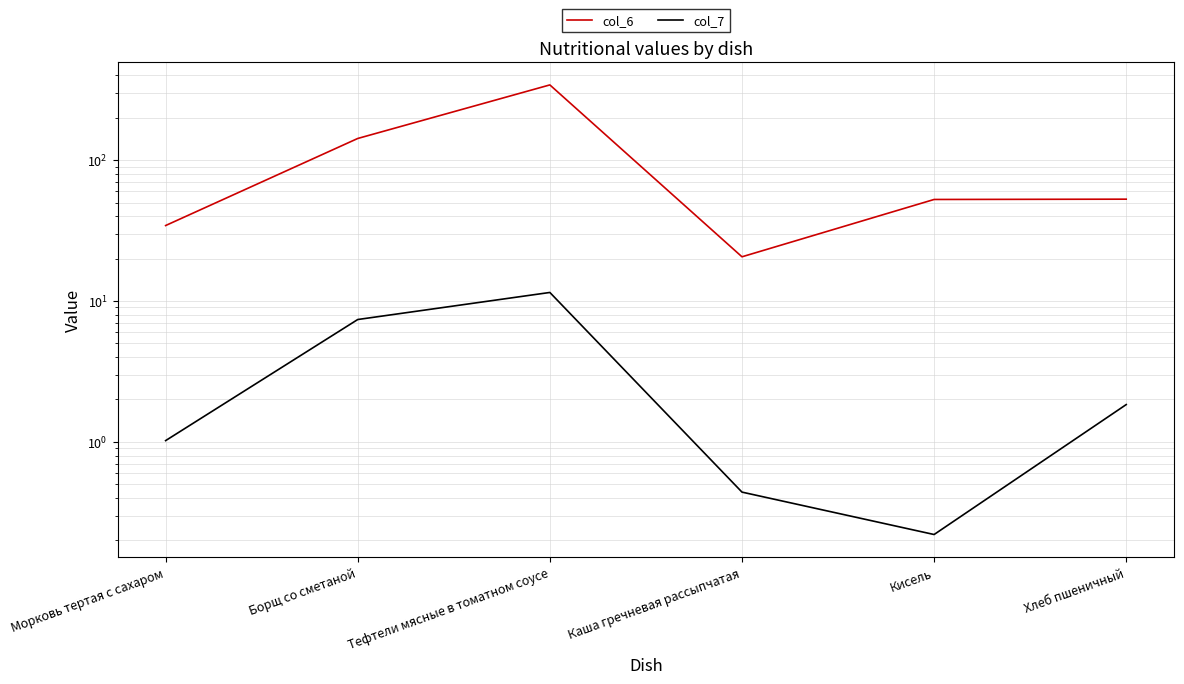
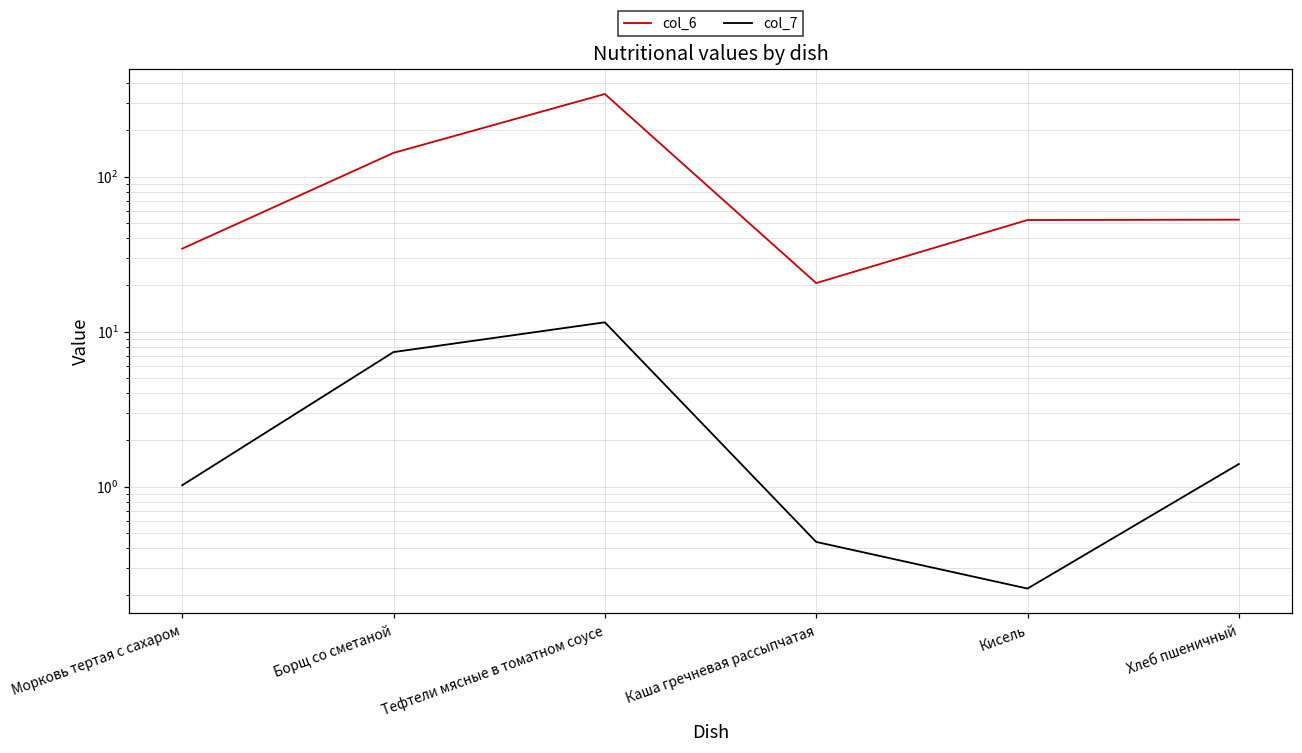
  {
    "col_6": {
      "Морковь тертая с сахаром": 34,
      "Борщ со сметаной": 140,
      "Тефтели мясные в томатном соусе": 340,
      "Каша гречневая рассыпчатая": 21,
      "Кисель": 53,
      "Хлеб пшеничный": 53
    },
    "col_7": {
      "Морковь тертая с сахаром": 1.0,
      "Борщ со сметаной": 7,
      "Тефтели мясные в томатном соусе": 12,
      "Каша гречневая рассыпчатая": 0.44,
      "Кисель": 0.22,
-     "Хлеб пшеничный": 1.8
+     "Хлеб пшеничный": 1.4
    }
  }
